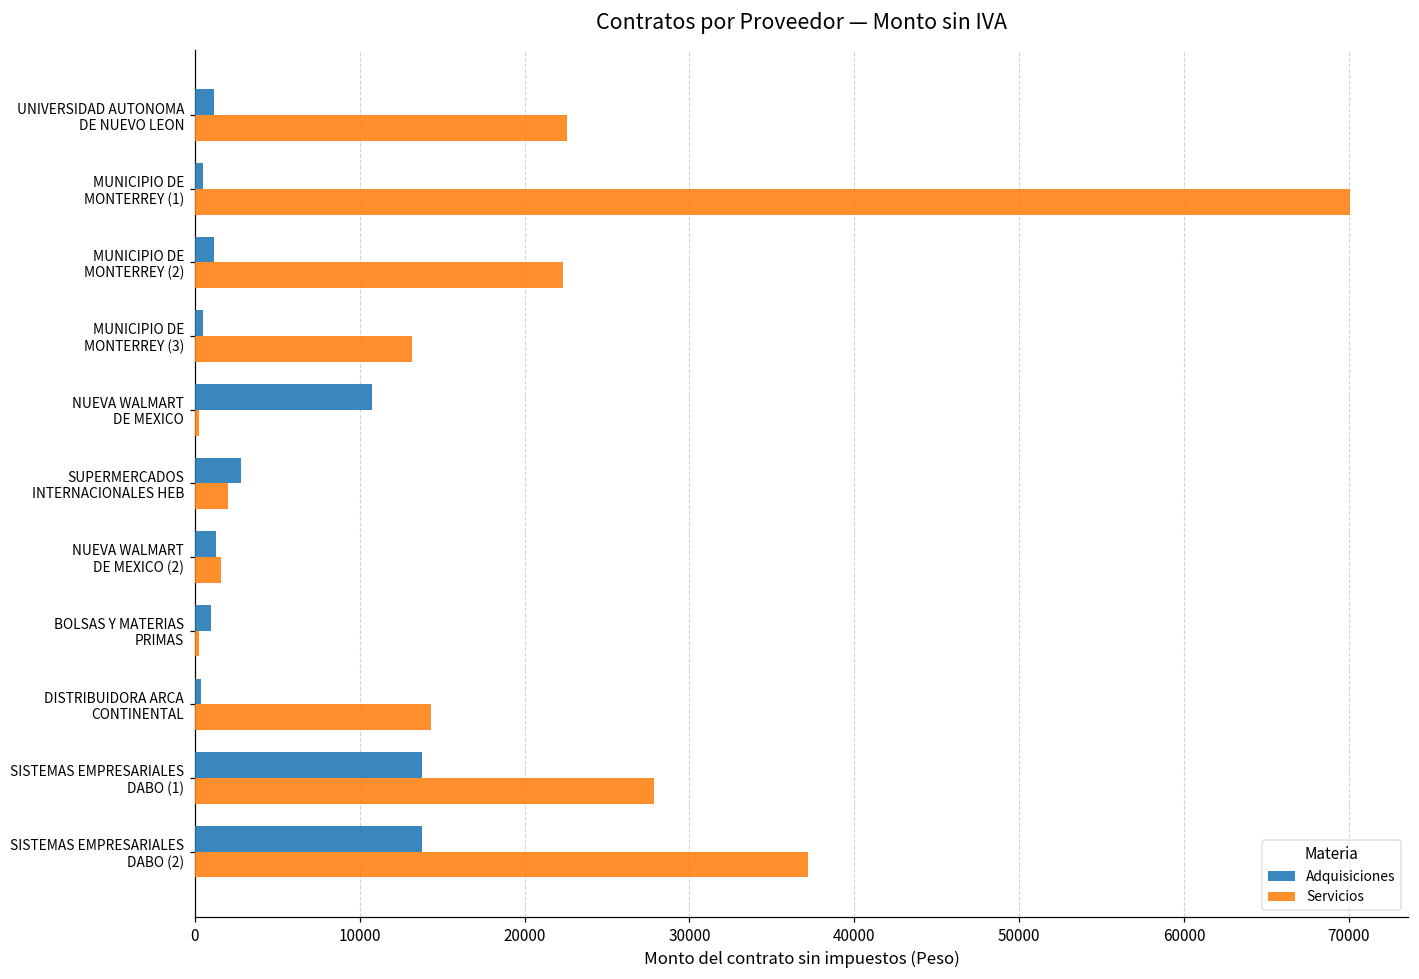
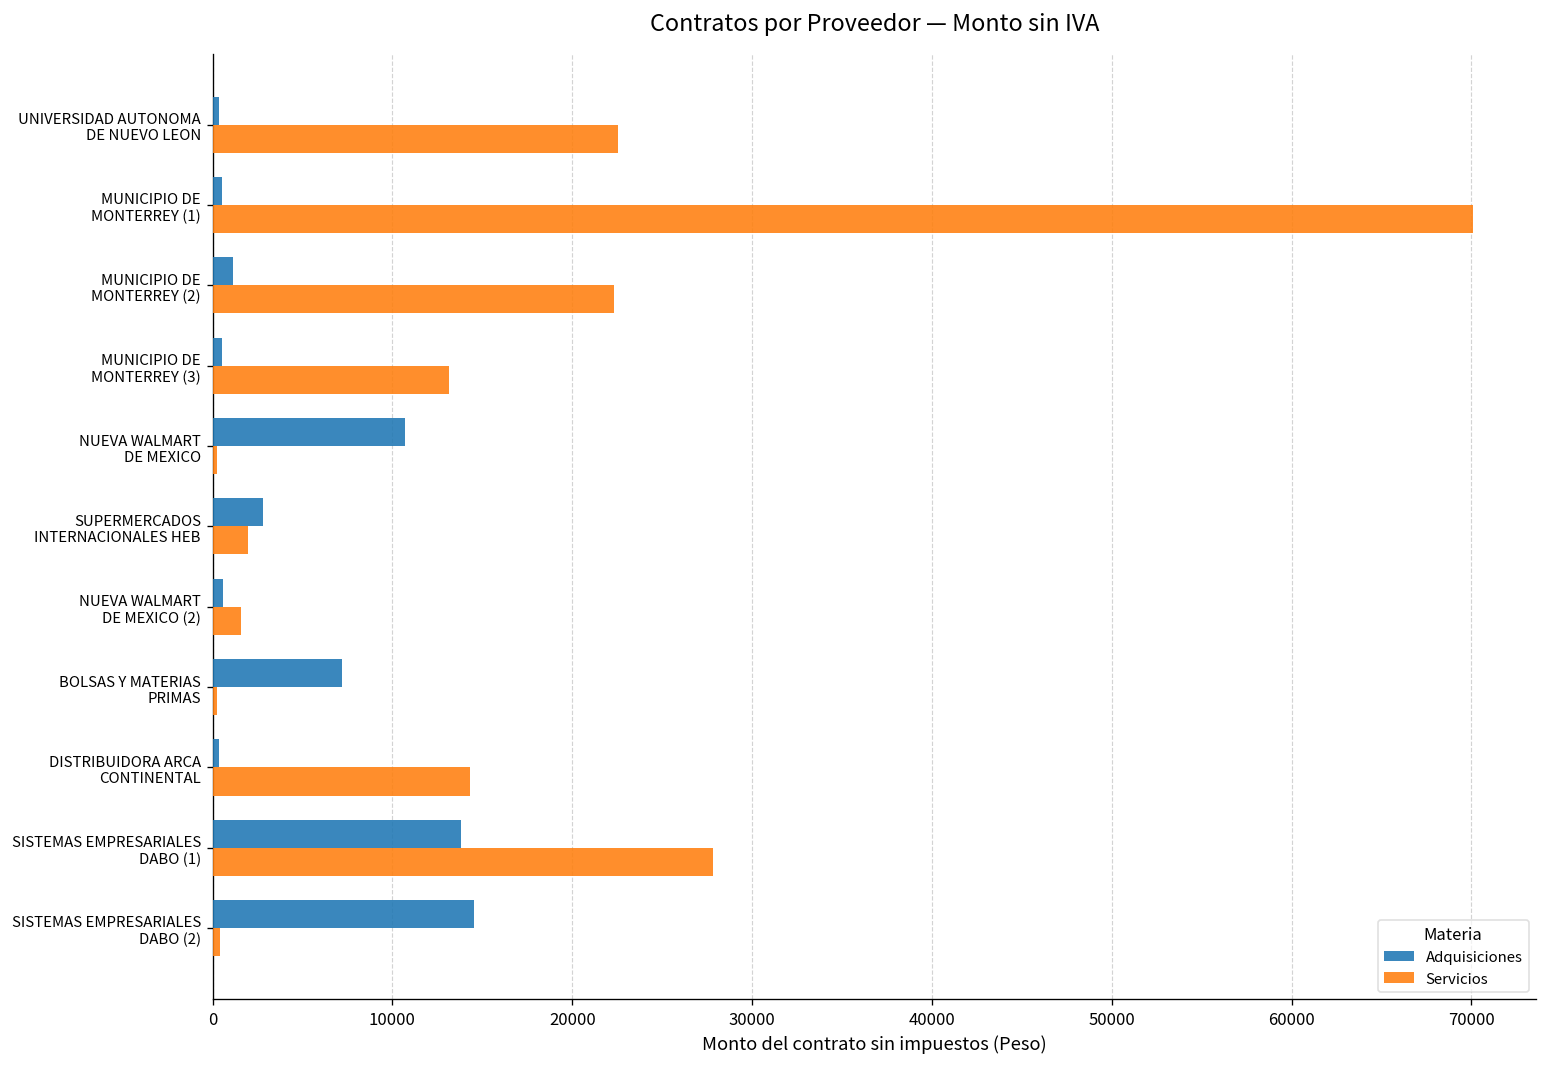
  {
    "Adquisiciones": {
-     "UNIVERSIDAD AUTONOMA DE NUEVO LEON": 1100,
+     "UNIVERSIDAD AUTONOMA DE NUEVO LEON": 400,
      "MUNICIPIO DE MONTERREY (1)": 500,
      "MUNICIPIO DE MONTERREY (2)": 1100,
      "MUNICIPIO DE MONTERREY (3)": 500,
      "NUEVA WALMART DE MEXICO": 10700,
      "SUPERMERCADOS INTERNACIONALES HEB": 2800,
-     "NUEVA WALMART DE MEXICO (2)": 1300,
-     "BOLSAS Y MATERIAS PRIMAS": 1000,
+     "NUEVA WALMART DE MEXICO (2)": 600,
+     "BOLSAS Y MATERIAS PRIMAS": 7200,
      "DISTRIBUIDORA ARCA CONTINENTAL": 400,
      "SISTEMAS EMPRESARIALES DABO (1)": 13800,
-     "SISTEMAS EMPRESARIALES DABO (2)": 13800
+     "SISTEMAS EMPRESARIALES DABO (2)": 14500
    },
    "Servicios": {
      "UNIVERSIDAD AUTONOMA DE NUEVO LEON": 22600,
      "MUNICIPIO DE MONTERREY (1)": 70100,
      "MUNICIPIO DE MONTERREY (2)": 22300,
      "MUNICIPIO DE MONTERREY (3)": 13200,
      "NUEVA WALMART DE MEXICO": 200,
      "SUPERMERCADOS INTERNACIONALES HEB": 2000,
      "NUEVA WALMART DE MEXICO (2)": 1600,
      "BOLSAS Y MATERIAS PRIMAS": 200,
      "DISTRIBUIDORA ARCA CONTINENTAL": 14300,
      "SISTEMAS EMPRESARIALES DABO (1)": 27800,
-     "SISTEMAS EMPRESARIALES DABO (2)": 37200
+     "SISTEMAS EMPRESARIALES DABO (2)": 400
    }
  }
